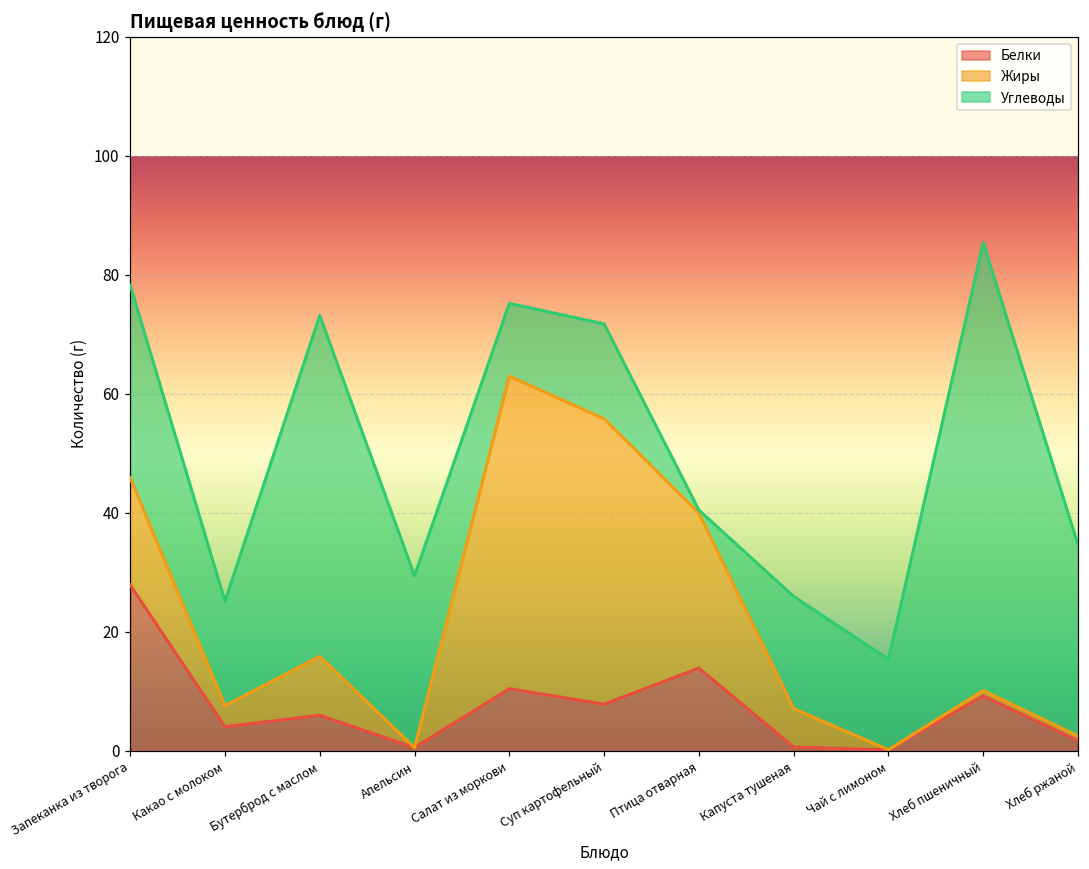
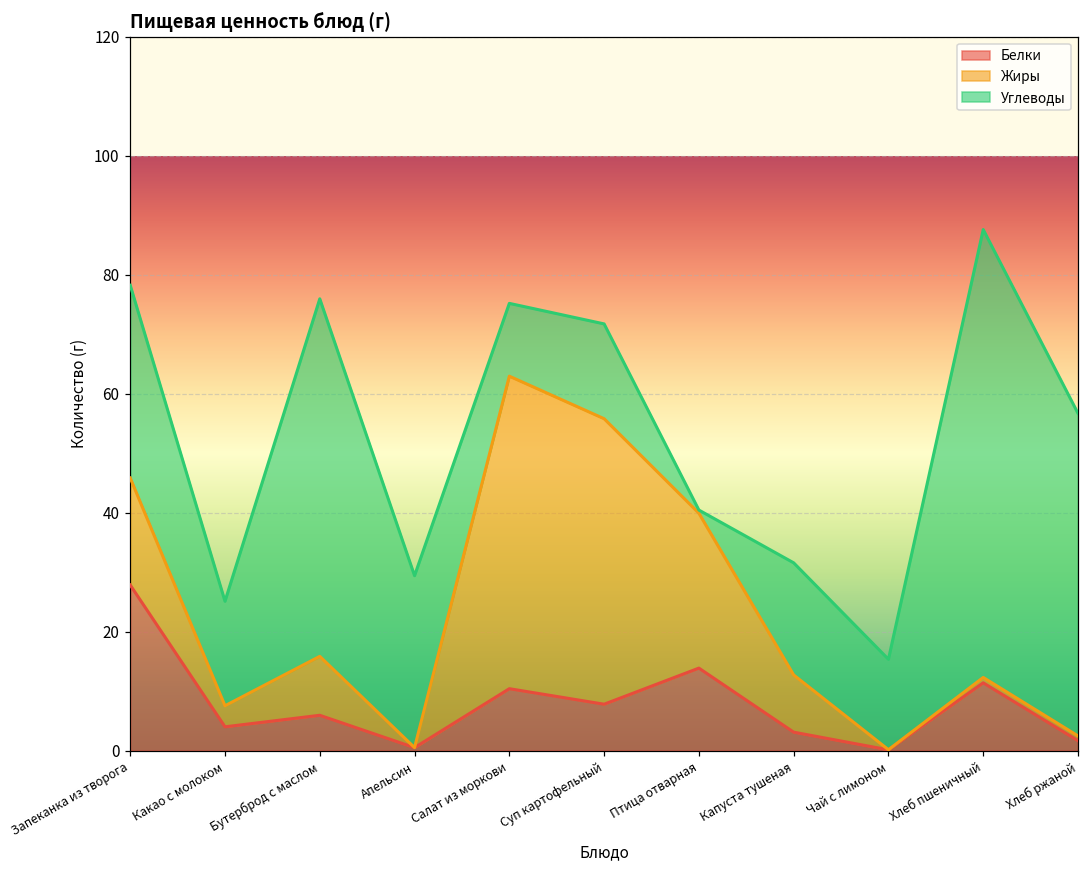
  {
    "Белки": {
      "Запеканка из творога": 28,
      "Какао с молоком": 4,
      "Бутерброд с маслом": 6,
      "Салат из моркови": 10,
      "Суп картофельный": 8,
      "Птица отварная": 14,
-     "Капуста тушеная": 1,
-     "Хлеб пшеничный": 9,
+     "Капуста тушеная": 3,
+     "Хлеб пшеничный": 11,
      "Хлеб ржаной": 2
    },
    "Жиры": {
      "Запеканка из творога": 18,
      "Какао с молоком": 4,
      "Бутерброд с маслом": 10,
      "Салат из моркови": 53,
      "Суп картофельный": 48,
      "Птица отварная": 26,
-     "Капуста тушеная": 6,
+     "Капуста тушеная": 10,
      "Хлеб пшеничный": 1,
      "Хлеб ржаной": 1
    },
    "Углеводы": {
      "Запеканка из творога": 32,
      "Какао с молоком": 18,
-     "Бутерброд с маслом": 57,
+     "Бутерброд с маслом": 60,
      "Апельсин": 29,
      "Салат из моркови": 12,
      "Суп картофельный": 16,
      "Птица отварная": 1,
      "Капуста тушеная": 19,
      "Чай с лимоном": 15,
      "Хлеб пшеничный": 75,
-     "Хлеб ржаной": 32
+     "Хлеб ржаной": 54
    }
  }
